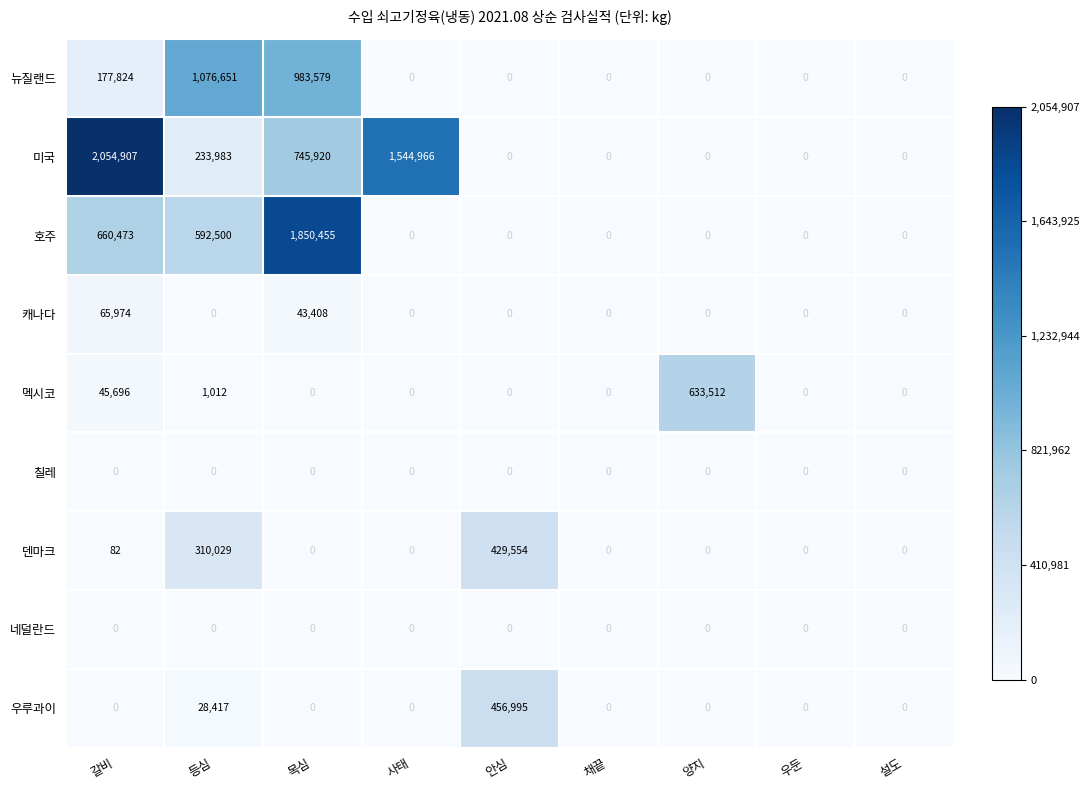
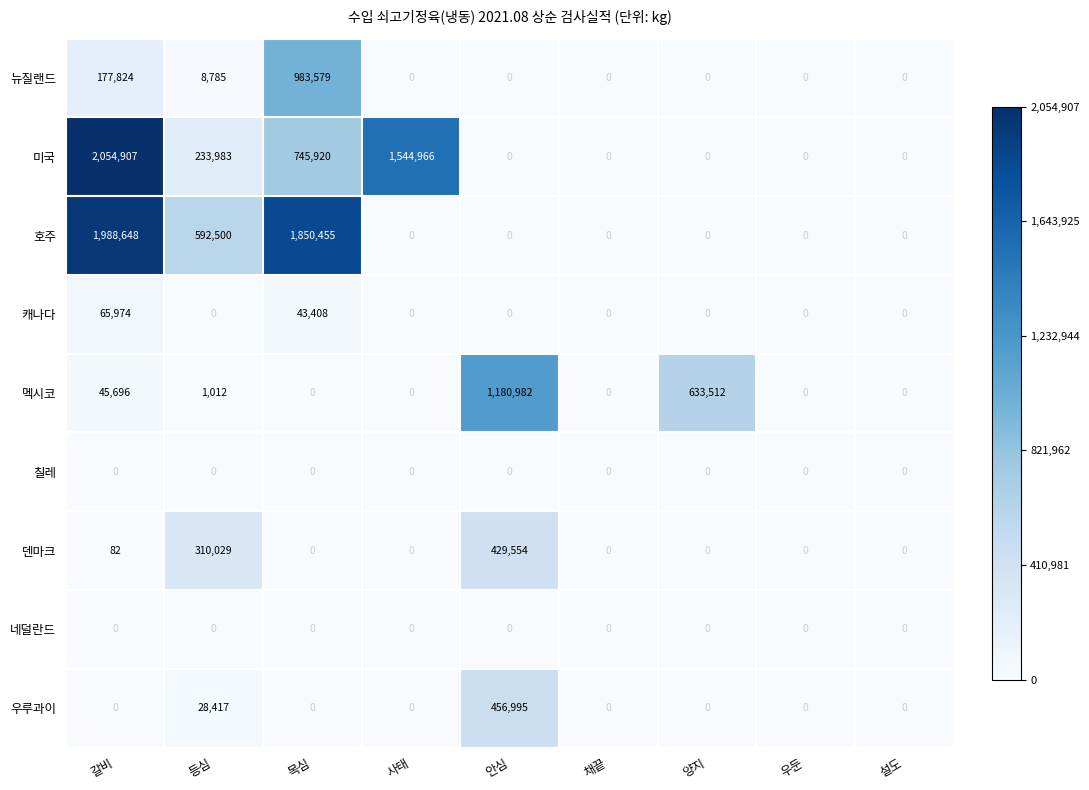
  {
    "뉴질랜드": {
      "갈비": "177,824",
-     "등심": "1,076,651",
+     "등심": "8,785",
      "목심": "983,579",
      "사태": "0",
      "안심": "0",
      "채끝": "0",
      "양지": "0",
      "우둔": "0",
      "설도": "0"
    },
    "미국": {
      "갈비": "2,054,907",
      "등심": "233,983",
      "목심": "745,920",
      "사태": "1,544,966",
      "안심": "0",
      "채끝": "0",
      "양지": "0",
      "우둔": "0",
      "설도": "0"
    },
    "호주": {
-     "갈비": "660,473",
+     "갈비": "1,988,648",
      "등심": "592,500",
      "목심": "1,850,455",
      "사태": "0",
      "안심": "0",
      "채끝": "0",
      "양지": "0",
      "우둔": "0",
      "설도": "0"
    },
    "캐나다": {
      "갈비": "65,974",
      "등심": "0",
      "목심": "43,408",
      "사태": "0",
      "안심": "0",
      "채끝": "0",
      "양지": "0",
      "우둔": "0",
      "설도": "0"
    },
    "멕시코": {
      "갈비": "45,696",
      "등심": "1,012",
      "목심": "0",
      "사태": "0",
-     "안심": "0",
+     "안심": "1,180,982",
      "채끝": "0",
      "양지": "633,512",
      "우둔": "0",
      "설도": "0"
    },
    "칠레": {
      "갈비": "0",
      "등심": "0",
      "목심": "0",
      "사태": "0",
      "안심": "0",
      "채끝": "0",
      "양지": "0",
      "우둔": "0",
      "설도": "0"
    },
    "덴마크": {
      "갈비": "82",
      "등심": "310,029",
      "목심": "0",
      "사태": "0",
      "안심": "429,554",
      "채끝": "0",
      "양지": "0",
      "우둔": "0",
      "설도": "0"
    },
    "네덜란드": {
      "갈비": "0",
      "등심": "0",
      "목심": "0",
      "사태": "0",
      "안심": "0",
      "채끝": "0",
      "양지": "0",
      "우둔": "0",
      "설도": "0"
    },
    "우루과이": {
      "갈비": "0",
      "등심": "28,417",
      "목심": "0",
      "사태": "0",
      "안심": "456,995",
      "채끝": "0",
      "양지": "0",
      "우둔": "0",
      "설도": "0"
    }
  }
